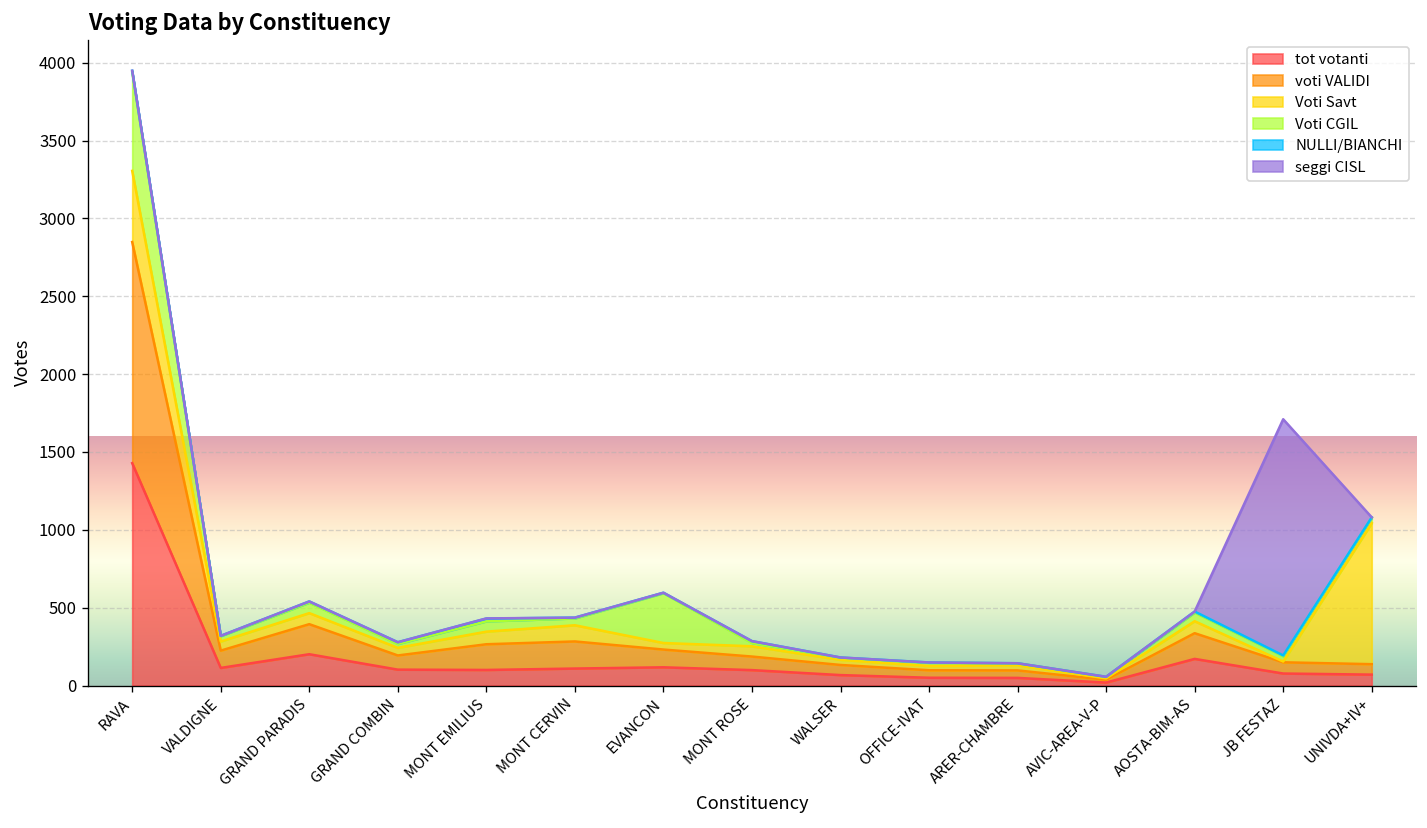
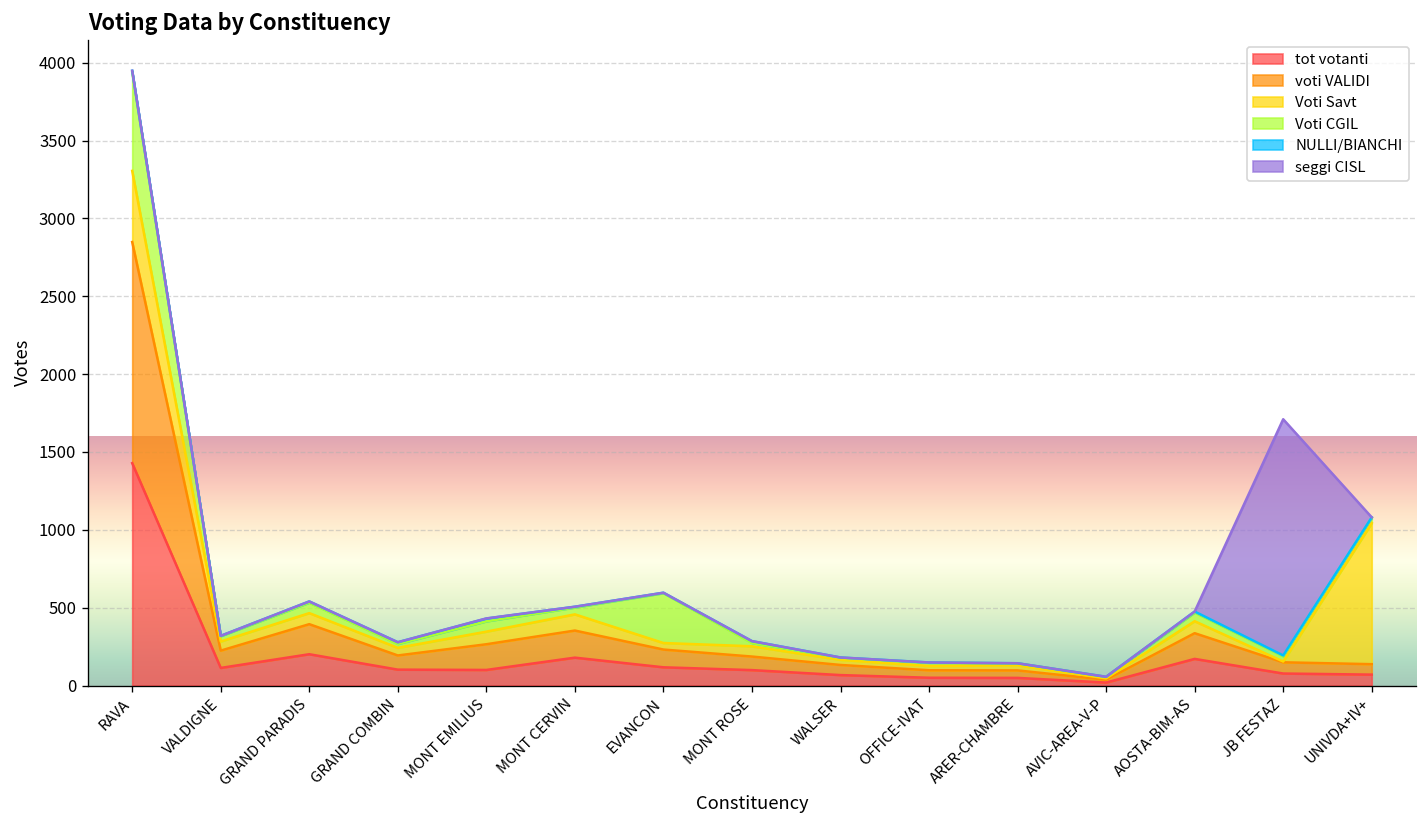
  {
    "tot votanti": {
      "RAVA": 1430,
      "VALDIGNE": 110,
      "GRAND PARADIS": 200,
      "GRAND COMBIN": 100,
      "MONT EMILIUS": 100,
-     "MONT CERVIN": 110,
+     "MONT CERVIN": 180,
      "EVANCON": 120,
      "MONT ROSE": 100,
      "WALSER": 70,
      "OFFICE-IVAT": 50,
      "ARER-CHAMBRE": 50,
      "AOSTA-BIM-AS": 170,
      "JB FESTAZ": 80,
      "UNIVDA+IV+": 70
    },
    "voti VALIDI": {
      "RAVA": 1420,
      "VALDIGNE": 110,
      "GRAND PARADIS": 190,
      "GRAND COMBIN": 90,
      "MONT EMILIUS": 170,
      "MONT CERVIN": 170,
      "EVANCON": 110,
      "MONT ROSE": 90,
      "WALSER": 70,
      "OFFICE-IVAT": 50,
      "ARER-CHAMBRE": 50,
      "AOSTA-BIM-AS": 170,
      "UNIVDA+IV+": 70
    },
    "Voti Savt": {
      "RAVA": 460,
      "VALDIGNE": 60,
      "GRAND PARADIS": 70,
      "GRAND COMBIN": 50,
      "MONT EMILIUS": 80,
      "MONT CERVIN": 100,
      "EVANCON": 40,
      "MONT ROSE": 70,
      "OFFICE-IVAT": 30,
      "AOSTA-BIM-AS": 80,
      "UNIVDA+IV+": 910
    },
    "seggi CISL": {
      "JB FESTAZ": 1520
    }
  }
